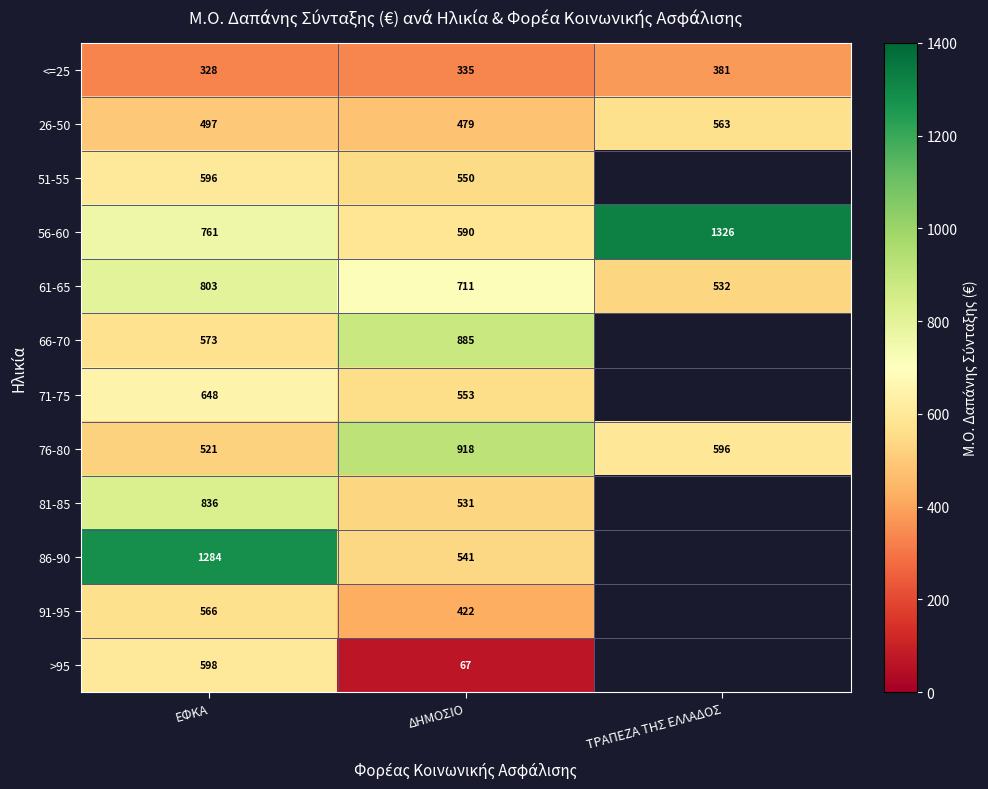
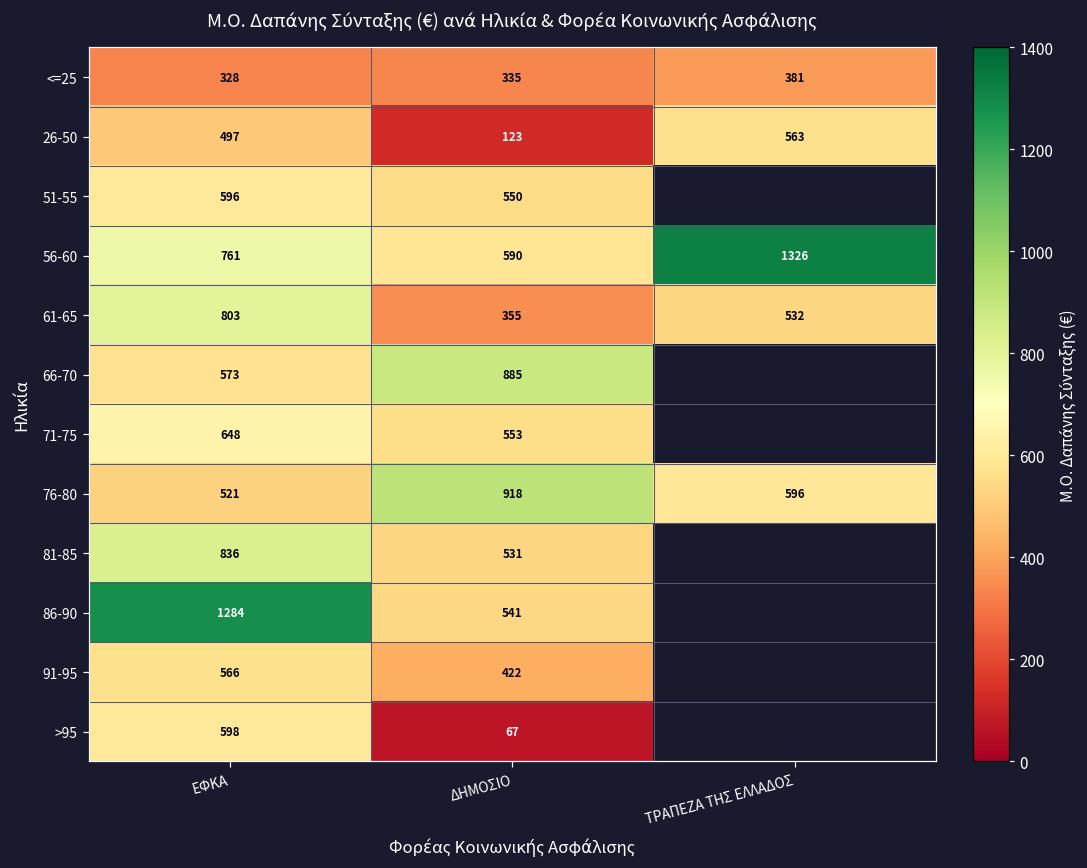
  {
    "<=25": {
      "ΕΦΚΑ": 328,
      "ΔΗΜΟΣΙΟ": 335,
      "ΤΡΑΠΕΖΑ ΤΗΣ ΕΛΛΑΔΟΣ": 381
    },
    "26-50": {
      "ΕΦΚΑ": 497,
-     "ΔΗΜΟΣΙΟ": 479,
+     "ΔΗΜΟΣΙΟ": 123,
      "ΤΡΑΠΕΖΑ ΤΗΣ ΕΛΛΑΔΟΣ": 563
    },
    "51-55": {
      "ΕΦΚΑ": 596,
      "ΔΗΜΟΣΙΟ": 550
    },
    "56-60": {
      "ΕΦΚΑ": 761,
      "ΔΗΜΟΣΙΟ": 590,
      "ΤΡΑΠΕΖΑ ΤΗΣ ΕΛΛΑΔΟΣ": 1326
    },
    "61-65": {
      "ΕΦΚΑ": 803,
-     "ΔΗΜΟΣΙΟ": 711,
+     "ΔΗΜΟΣΙΟ": 355,
      "ΤΡΑΠΕΖΑ ΤΗΣ ΕΛΛΑΔΟΣ": 532
    },
    "66-70": {
      "ΕΦΚΑ": 573,
      "ΔΗΜΟΣΙΟ": 885
    },
    "71-75": {
      "ΕΦΚΑ": 648,
      "ΔΗΜΟΣΙΟ": 553
    },
    "76-80": {
      "ΕΦΚΑ": 521,
      "ΔΗΜΟΣΙΟ": 918,
      "ΤΡΑΠΕΖΑ ΤΗΣ ΕΛΛΑΔΟΣ": 596
    },
    "81-85": {
      "ΕΦΚΑ": 836,
      "ΔΗΜΟΣΙΟ": 531
    },
    "86-90": {
      "ΕΦΚΑ": 1284,
      "ΔΗΜΟΣΙΟ": 541
    },
    "91-95": {
      "ΕΦΚΑ": 566,
      "ΔΗΜΟΣΙΟ": 422
    },
    ">95": {
      "ΕΦΚΑ": 598,
      "ΔΗΜΟΣΙΟ": 67
    }
  }
